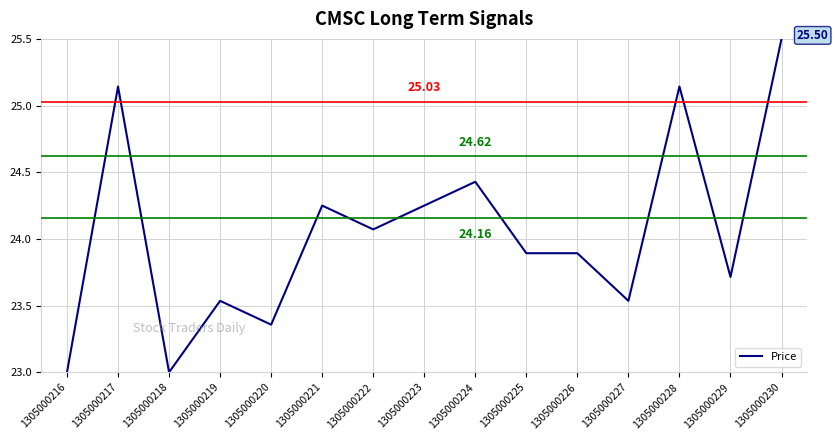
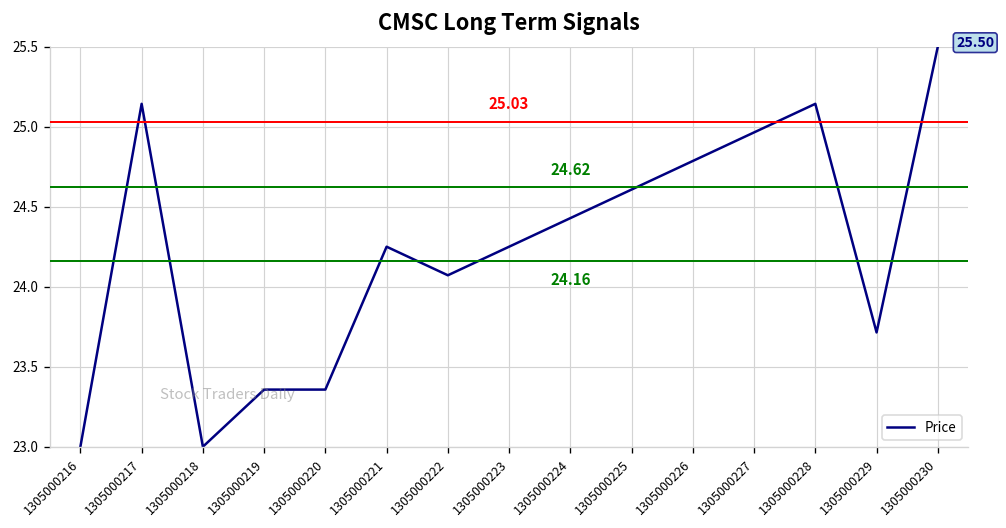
  {
    "1305000216": 23.00,
    "1305000217": 25.14,
    "1305000218": 23.00,
-   "1305000219": 23.54,
+   "1305000219": 23.36,
    "1305000220": 23.36,
    "1305000221": 24.25,
    "1305000222": 24.07,
    "1305000223": 24.25,
    "1305000224": 24.43,
-   "1305000225": 23.89,
-   "1305000226": 23.89,
-   "1305000227": 23.54,
+   "1305000225": 24.61,
+   "1305000226": 24.79,
+   "1305000227": 24.96,
    "1305000228": 25.14,
    "1305000229": 23.71
  }
